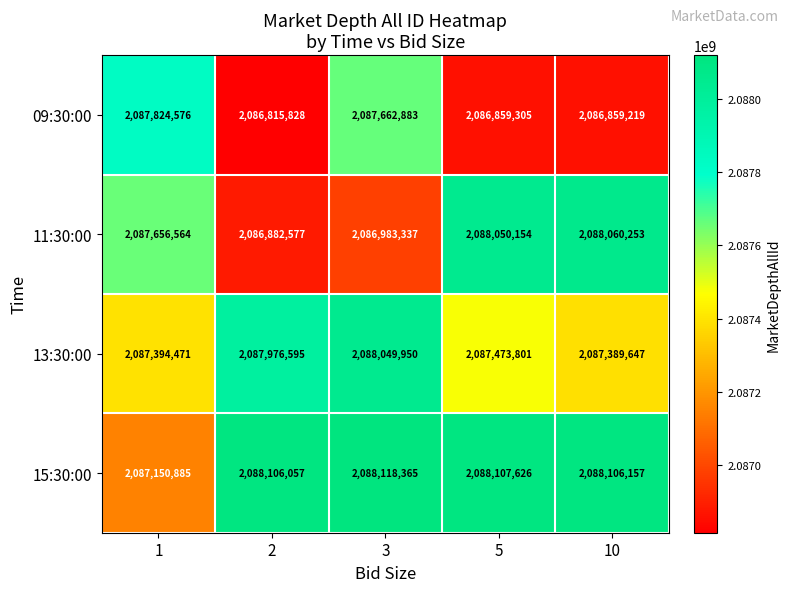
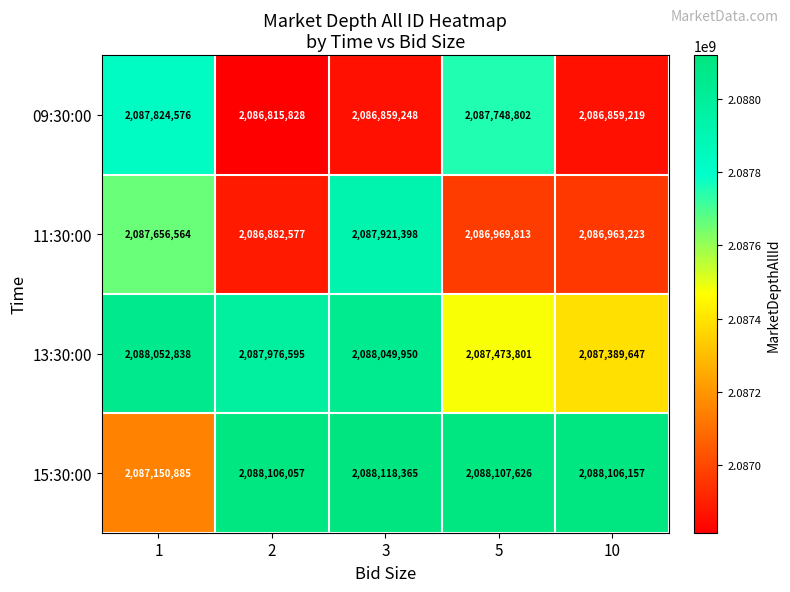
  {
    "09:30:00": {
      "1": "2,087,824,576",
      "2": "2,086,815,828",
-     "3": "2,087,662,883",
-     "5": "2,086,859,305",
+     "3": "2,086,859,248",
+     "5": "2,087,748,802",
      "10": "2,086,859,219"
    },
    "11:30:00": {
      "1": "2,087,656,564",
      "2": "2,086,882,577",
-     "3": "2,086,983,337",
-     "5": "2,088,050,154",
-     "10": "2,088,060,253"
+     "3": "2,087,921,398",
+     "5": "2,086,969,813",
+     "10": "2,086,963,223"
    },
    "13:30:00": {
-     "1": "2,087,394,471",
+     "1": "2,088,052,838",
      "2": "2,087,976,595",
      "3": "2,088,049,950",
      "5": "2,087,473,801",
      "10": "2,087,389,647"
    },
    "15:30:00": {
      "1": "2,087,150,885",
      "2": "2,088,106,057",
      "3": "2,088,118,365",
      "5": "2,088,107,626",
      "10": "2,088,106,157"
    }
  }
